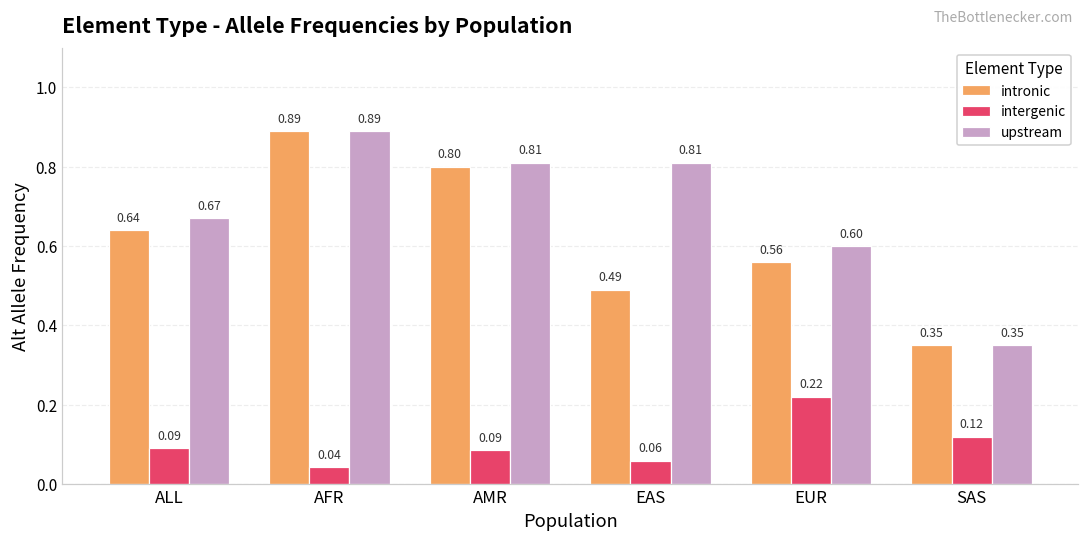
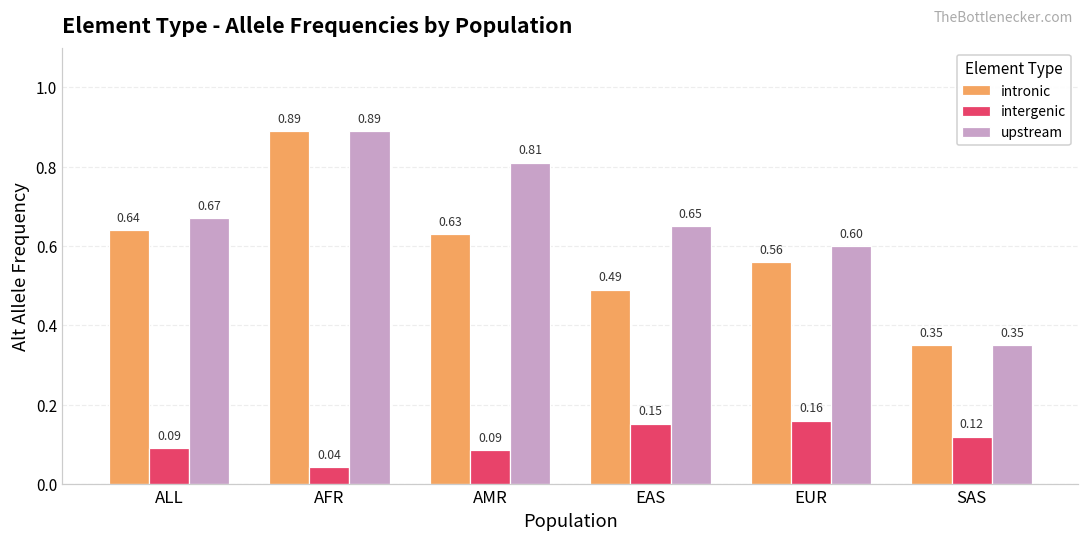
  {
    "intronic": {
      "ALL": 0.64,
      "AFR": 0.89,
-     "AMR": 0.80,
+     "AMR": 0.63,
      "EAS": 0.49,
      "EUR": 0.56,
      "SAS": 0.35
    },
    "intergenic": {
      "ALL": 0.09,
      "AFR": 0.04,
      "AMR": 0.09,
-     "EAS": 0.06,
-     "EUR": 0.22,
+     "EAS": 0.15,
+     "EUR": 0.16,
      "SAS": 0.12
    },
    "upstream": {
      "ALL": 0.67,
      "AFR": 0.89,
      "AMR": 0.81,
-     "EAS": 0.81,
+     "EAS": 0.65,
      "EUR": 0.60,
      "SAS": 0.35
    }
  }
